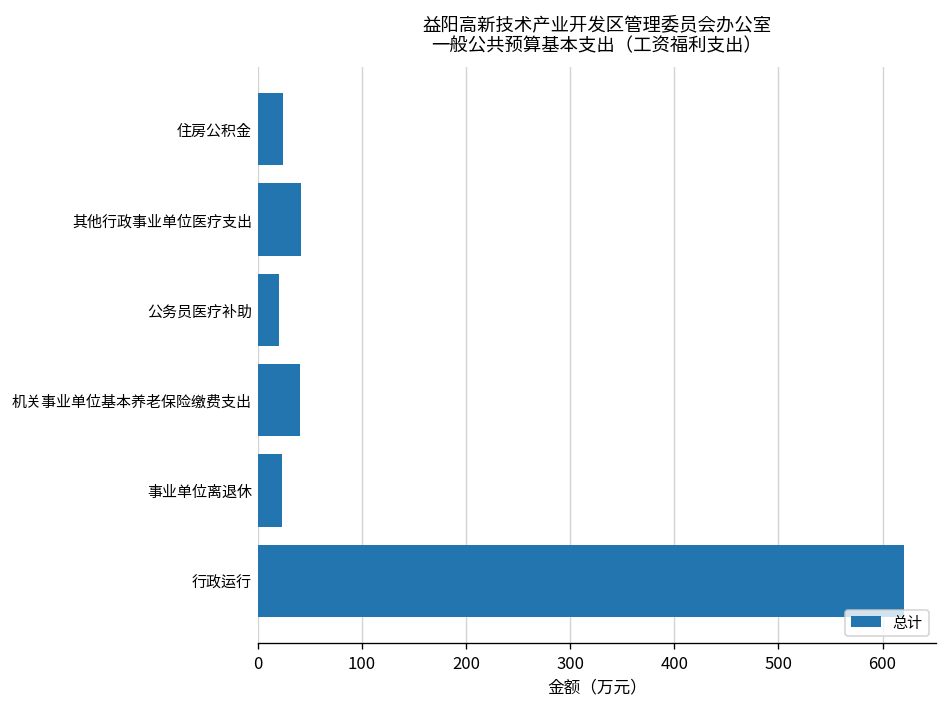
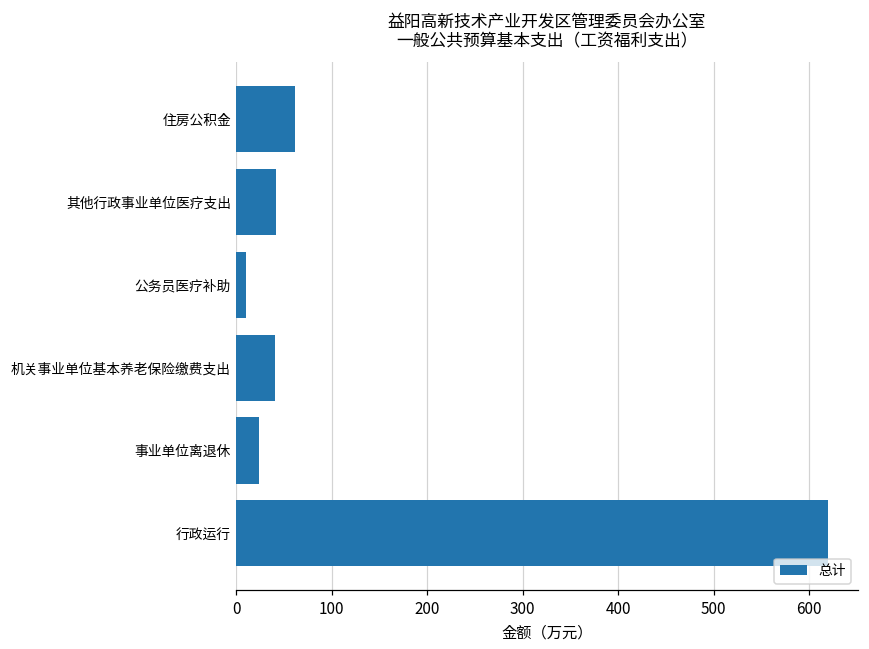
  {
-   "住房公积金": 20,
+   "住房公积金": 60,
    "其他行政事业单位医疗支出": 40,
-   "公务员医疗补助": 20,
+   "公务员医疗补助": 10,
    "机关事业单位基本养老保险缴费支出": 40,
    "事业单位离退休": 20,
    "行政运行": 620
  }
